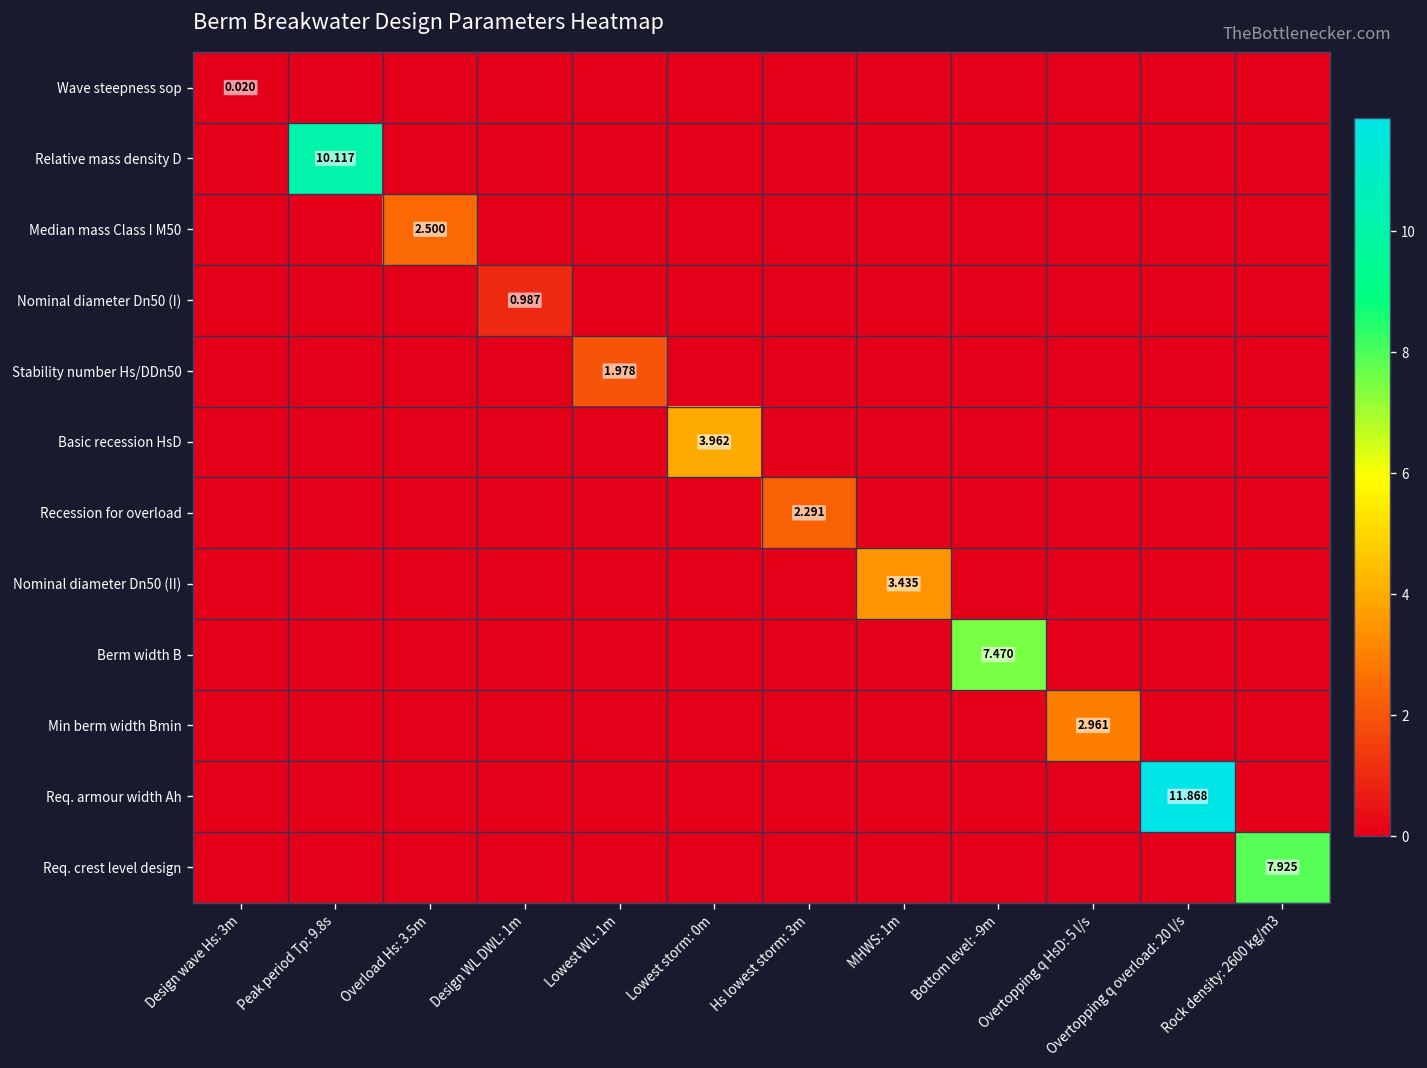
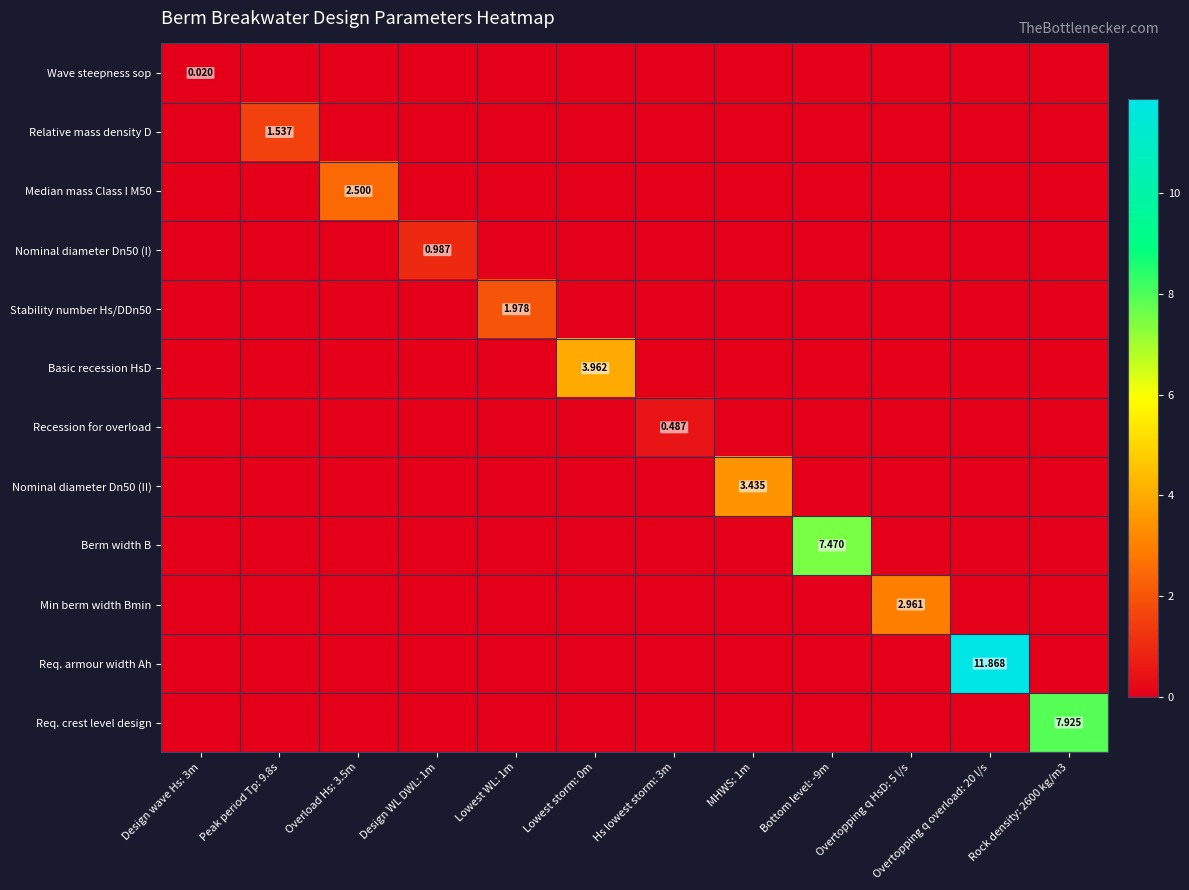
  {
    "Relative mass density D": {
-     "Peak period Tp: 9.8s": 10.117
+     "Peak period Tp: 9.8s": 1.537
    },
    "Recession for overload": {
-     "Hs lowest storm: 3m": 2.291
+     "Hs lowest storm: 3m": 0.487
    }
  }
